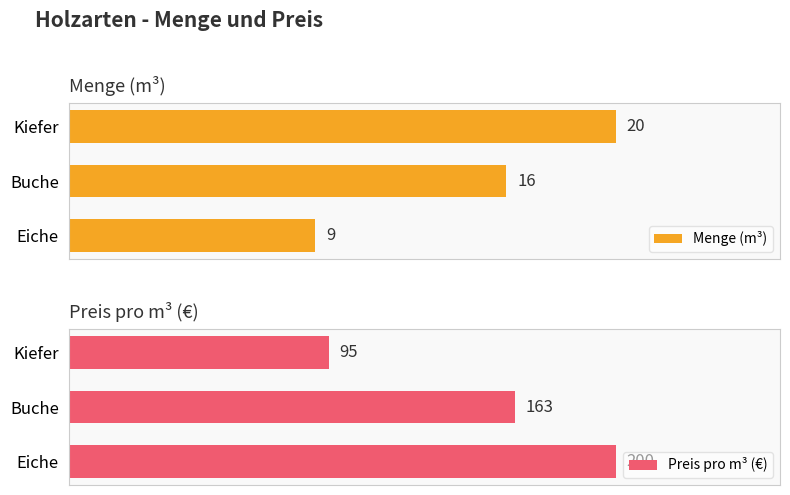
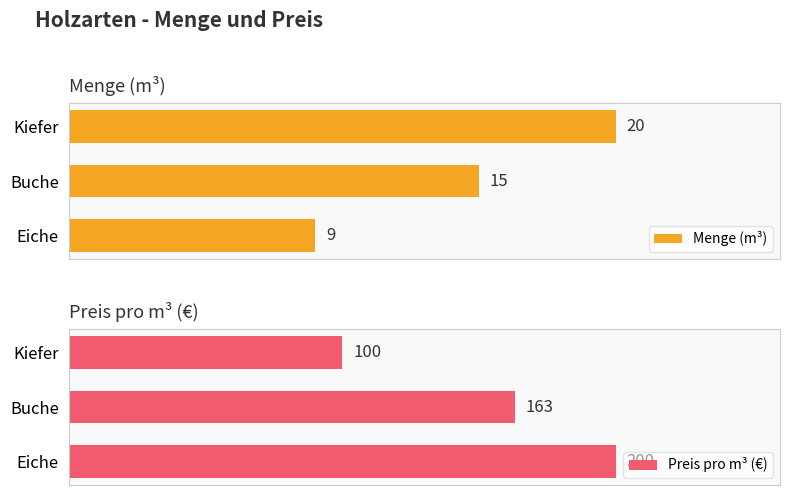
  {
    "Menge (m³)": {
      "Kiefer": 20,
-     "Buche": 16,
+     "Buche": 15,
      "Eiche": 9
    },
    "Preis pro m³ (€)": {
-     "Kiefer": 95,
+     "Kiefer": 100,
      "Buche": 163
    }
  }
